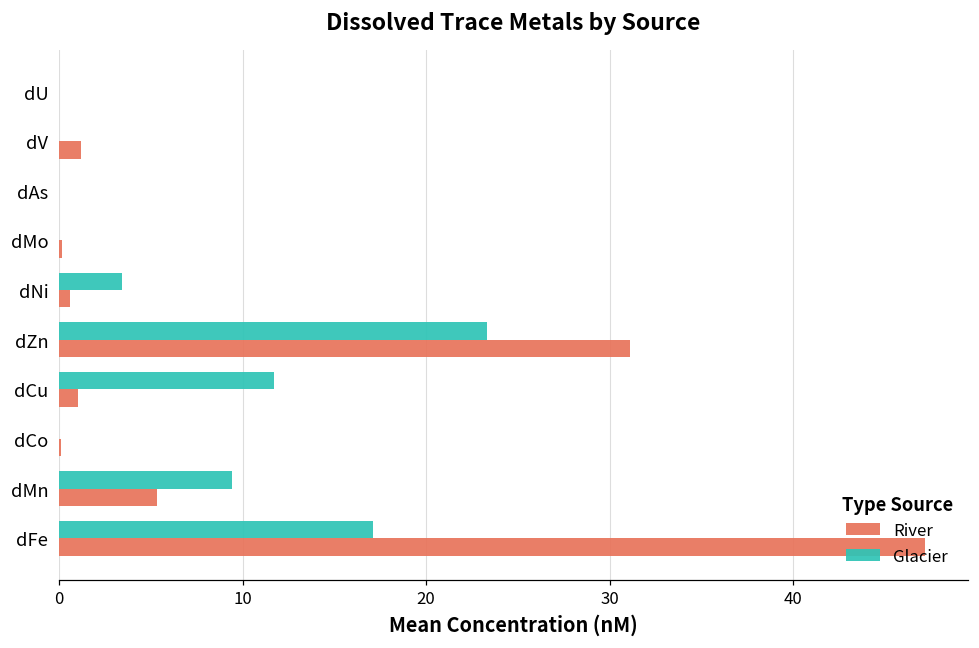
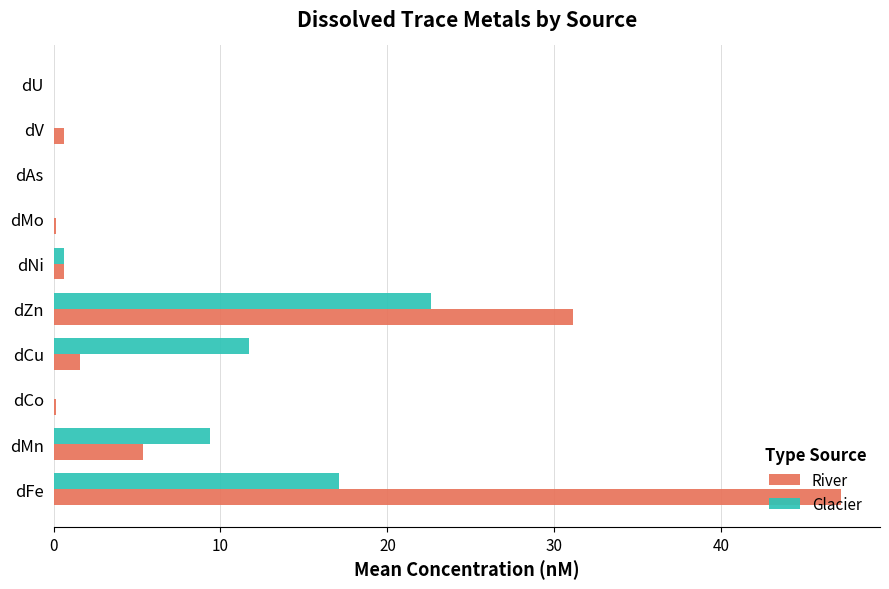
  {
    "River": {
      "dU": 0.0,
-     "dV": 1.2,
+     "dV": 0.6,
      "dAs": 0.0,
      "dNi": 0.6,
      "dZn": 31.1,
-     "dCu": 1.0,
+     "dCu": 1.6,
      "dMn": 5.4,
      "dFe": 47.2
    },
    "Glacier": {
      "dU": 0.0,
      "dV": 0.0,
      "dAs": 0.0,
      "dMo": 0.0,
-     "dNi": 3.5,
-     "dZn": 23.3,
+     "dNi": 0.7,
+     "dZn": 22.6,
      "dCu": 11.7,
      "dCo": 0.0,
      "dMn": 9.4,
      "dFe": 17.1
    }
  }
